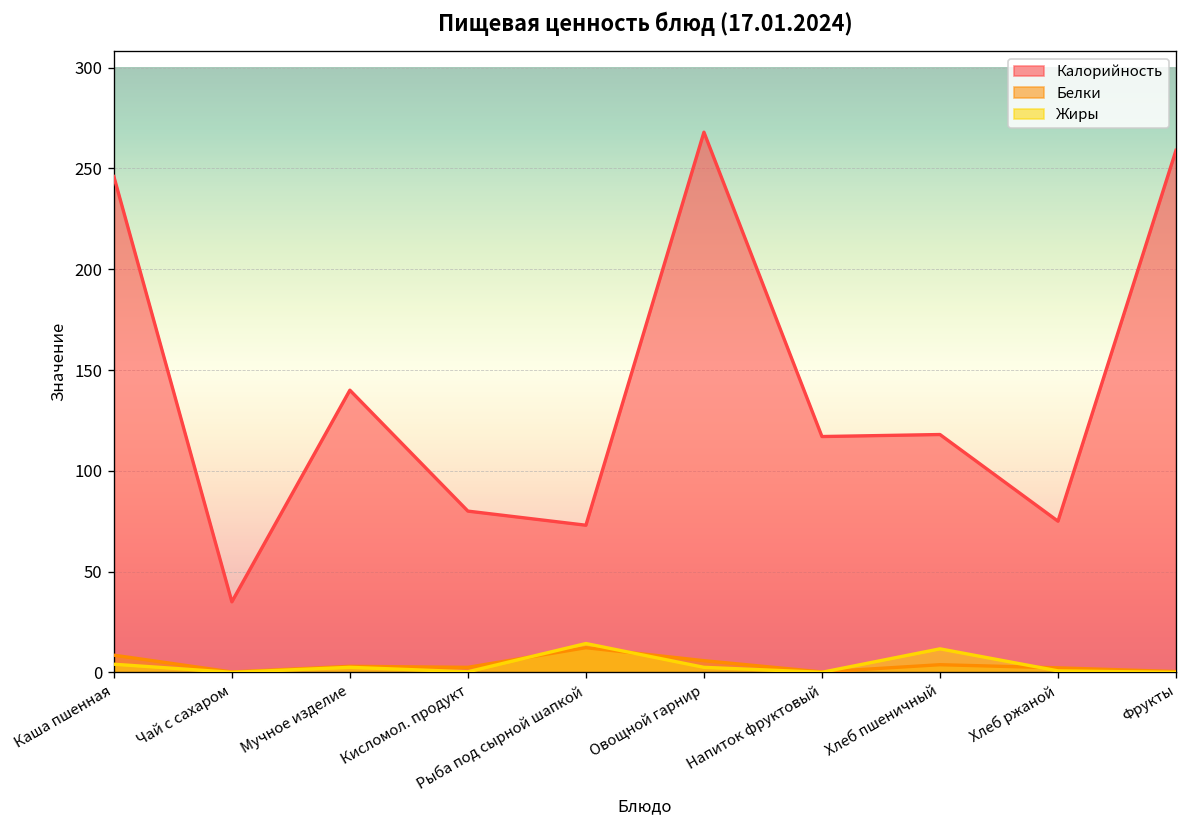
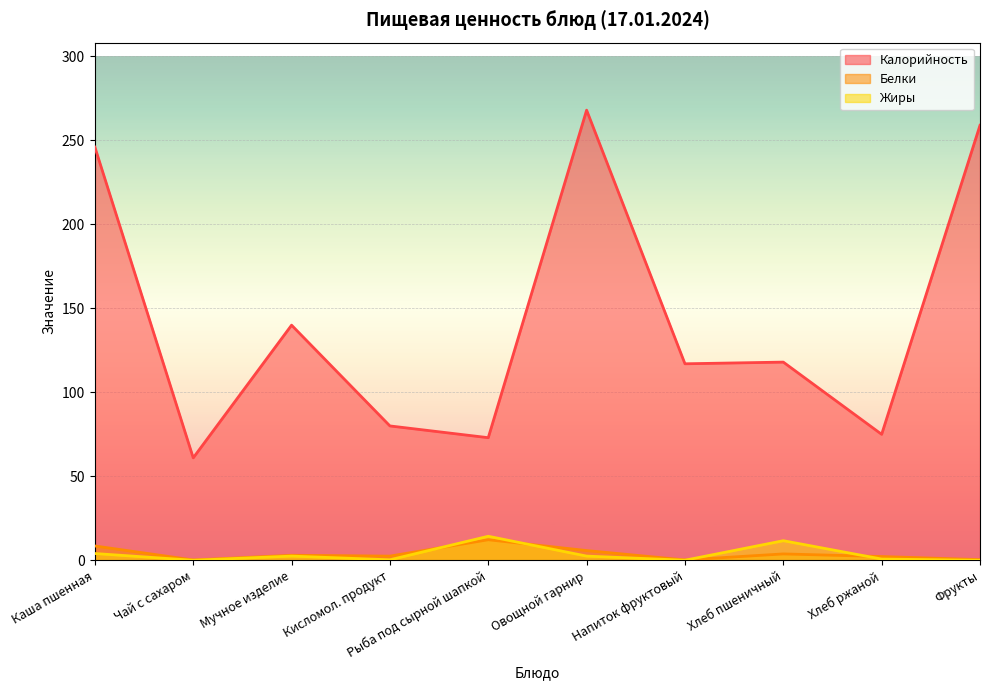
  {
    "Калорийность": {
      "Каша пшенная": 246,
-     "Чай с сахаром": 35,
+     "Чай с сахаром": 61,
      "Мучное изделие": 140,
      "Кисломол. продукт": 80,
      "Рыба под сырной шапкой": 73,
      "Овощной гарнир": 268,
      "Напиток фруктовый": 117,
      "Хлеб пшеничный": 118,
      "Хлеб ржаной": 75,
      "Фрукты": 259
    },
    "Белки": {
      "Каша пшенная": 9,
      "Кисломол. продукт": 3,
      "Рыба под сырной шапкой": 12,
      "Овощной гарнир": 6,
      "Хлеб пшеничный": 4
    },
    "Жиры": {
      "Каша пшенная": 4,
      "Кисломол. продукт": 0,
      "Рыба под сырной шапкой": 14,
      "Овощной гарнир": 3,
      "Хлеб пшеничный": 12
    }
  }
